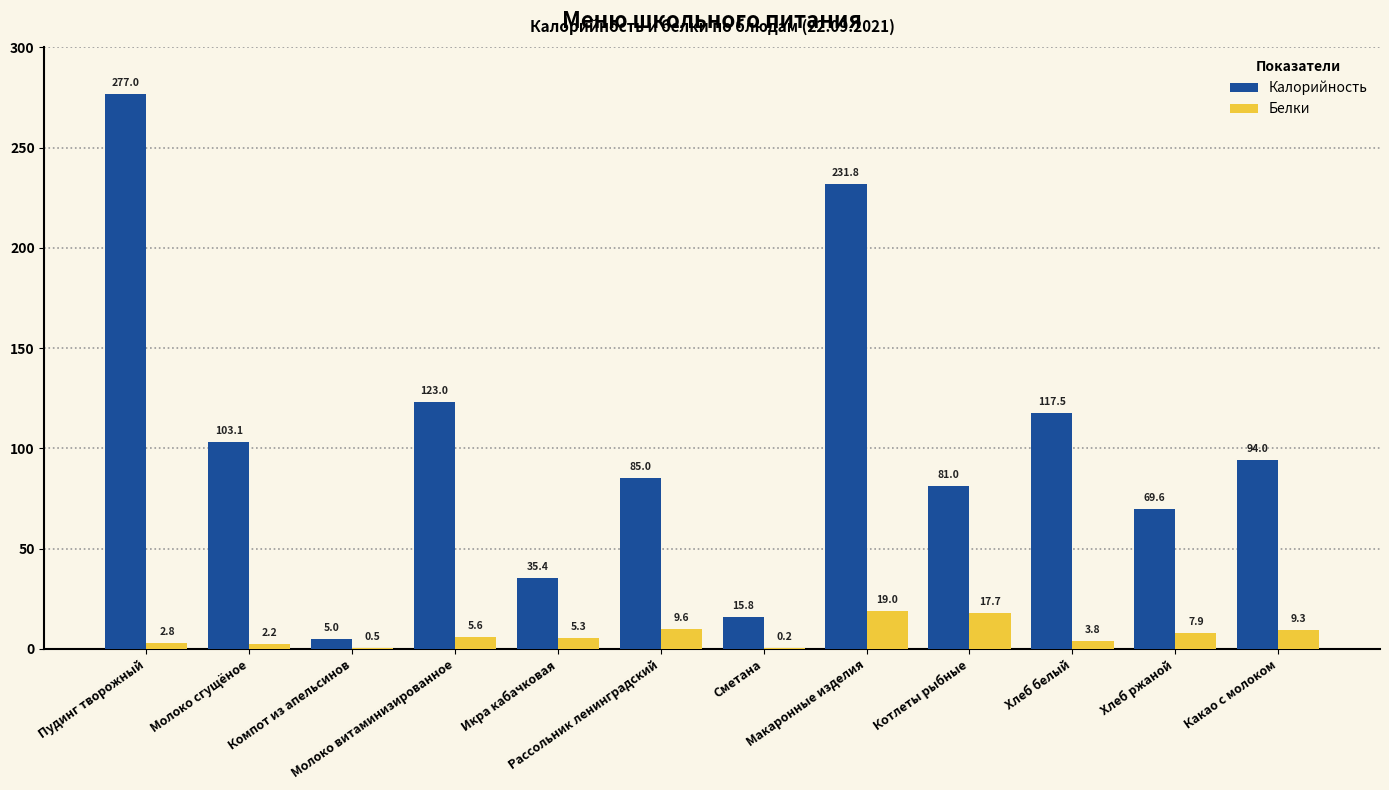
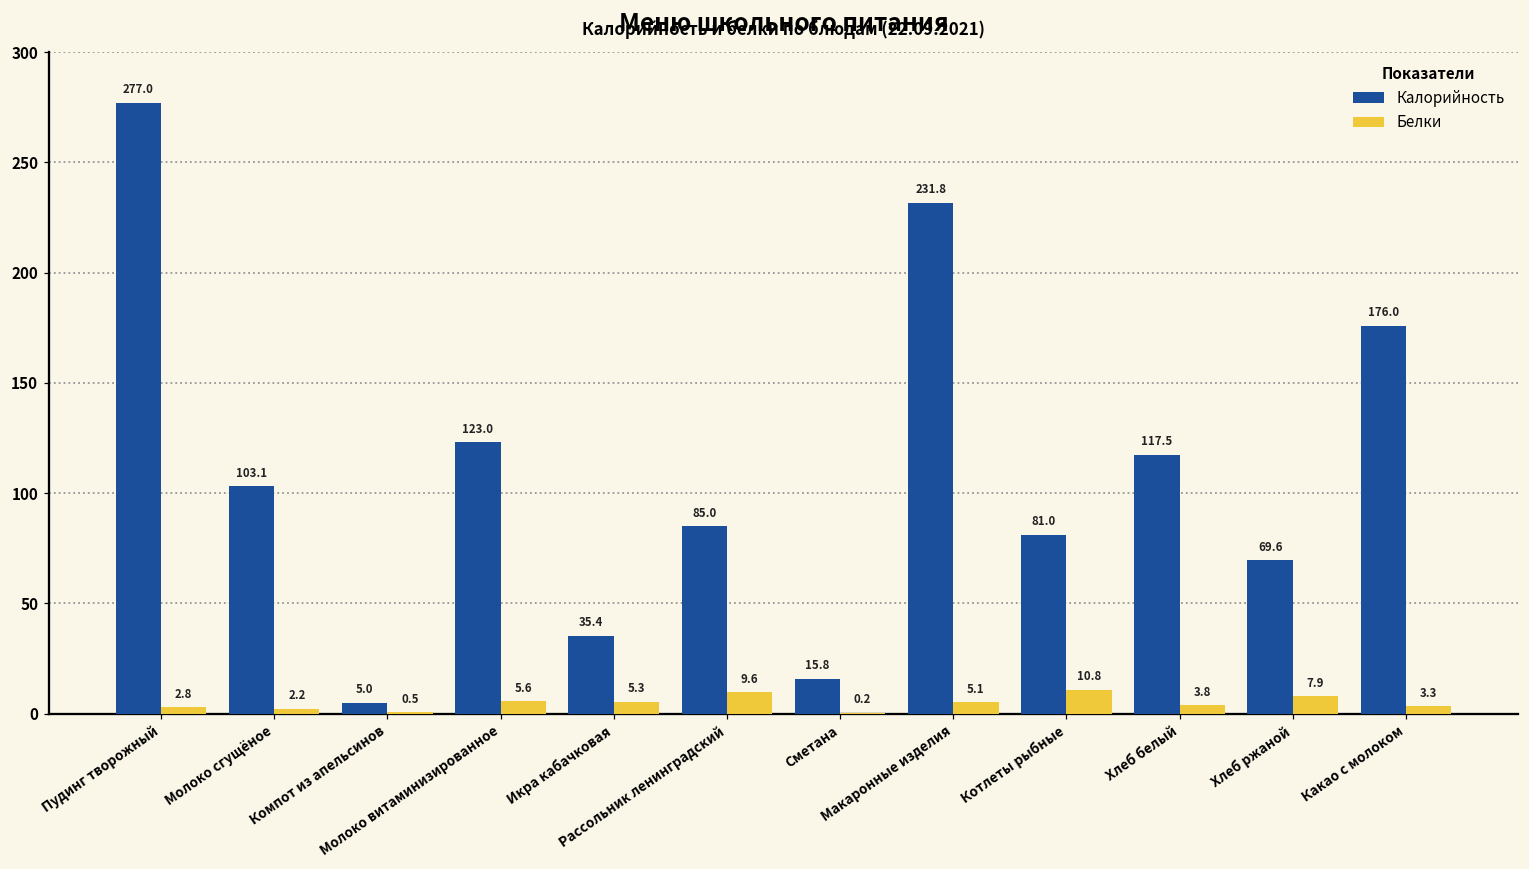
  {
    "Калорийность": {
      "Пудинг творожный": 277.0,
      "Молоко сгущёное": 103.1,
      "Компот из апельсинов": 5.0,
      "Молоко витаминизированное": 123.0,
      "Икра кабачковая": 35.4,
      "Рассольник ленинградский": 85.0,
      "Сметана": 15.8,
      "Макаронные изделия": 231.8,
      "Котлеты рыбные": 81.0,
      "Хлеб белый": 117.5,
      "Хлеб ржаной": 69.6,
-     "Какао с молоком": 94.0
+     "Какао с молоком": 176.0
    },
    "Белки": {
      "Пудинг творожный": 2.8,
      "Молоко сгущёное": 2.2,
      "Компот из апельсинов": 0.5,
      "Молоко витаминизированное": 5.6,
      "Икра кабачковая": 5.3,
      "Рассольник ленинградский": 9.6,
      "Сметана": 0.2,
-     "Макаронные изделия": 19.0,
-     "Котлеты рыбные": 17.7,
+     "Макаронные изделия": 5.1,
+     "Котлеты рыбные": 10.8,
      "Хлеб белый": 3.8,
      "Хлеб ржаной": 7.9,
-     "Какао с молоком": 9.3
+     "Какао с молоком": 3.3
    }
  }
